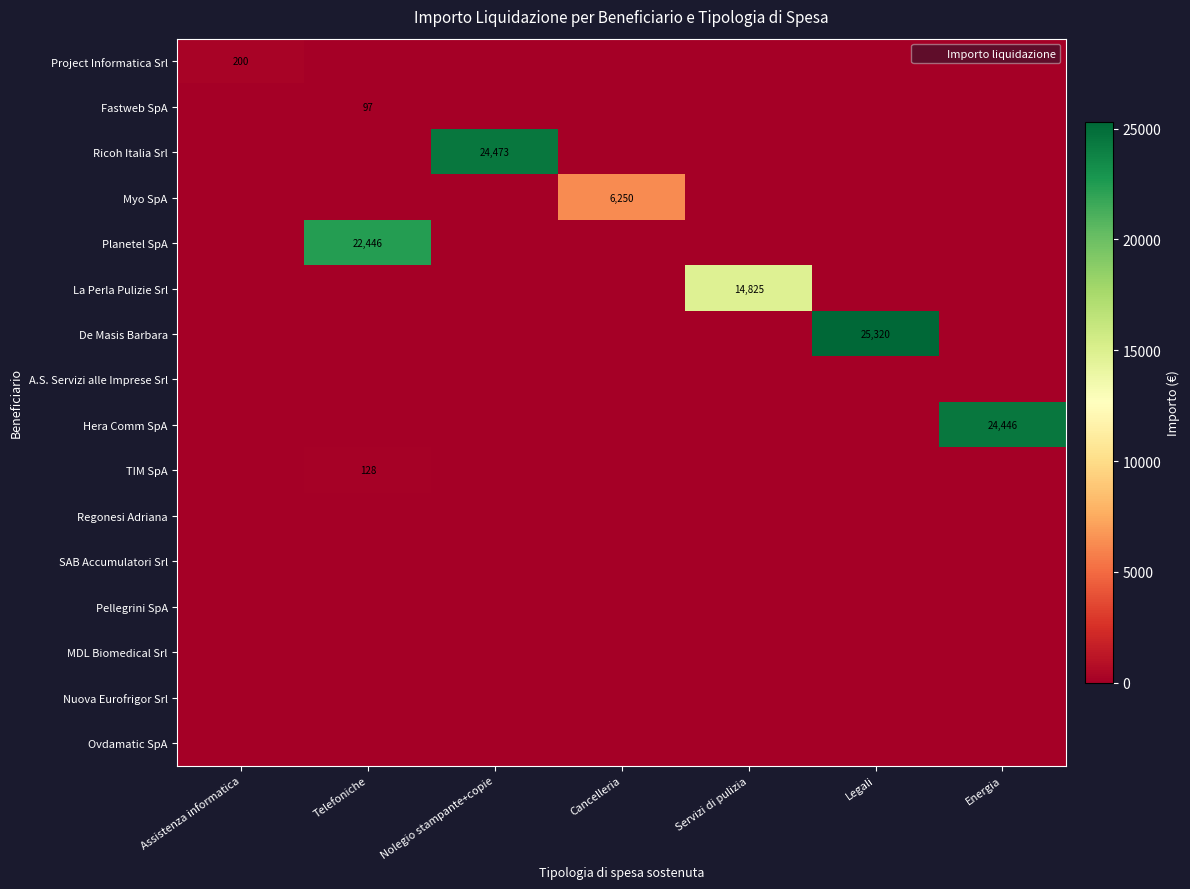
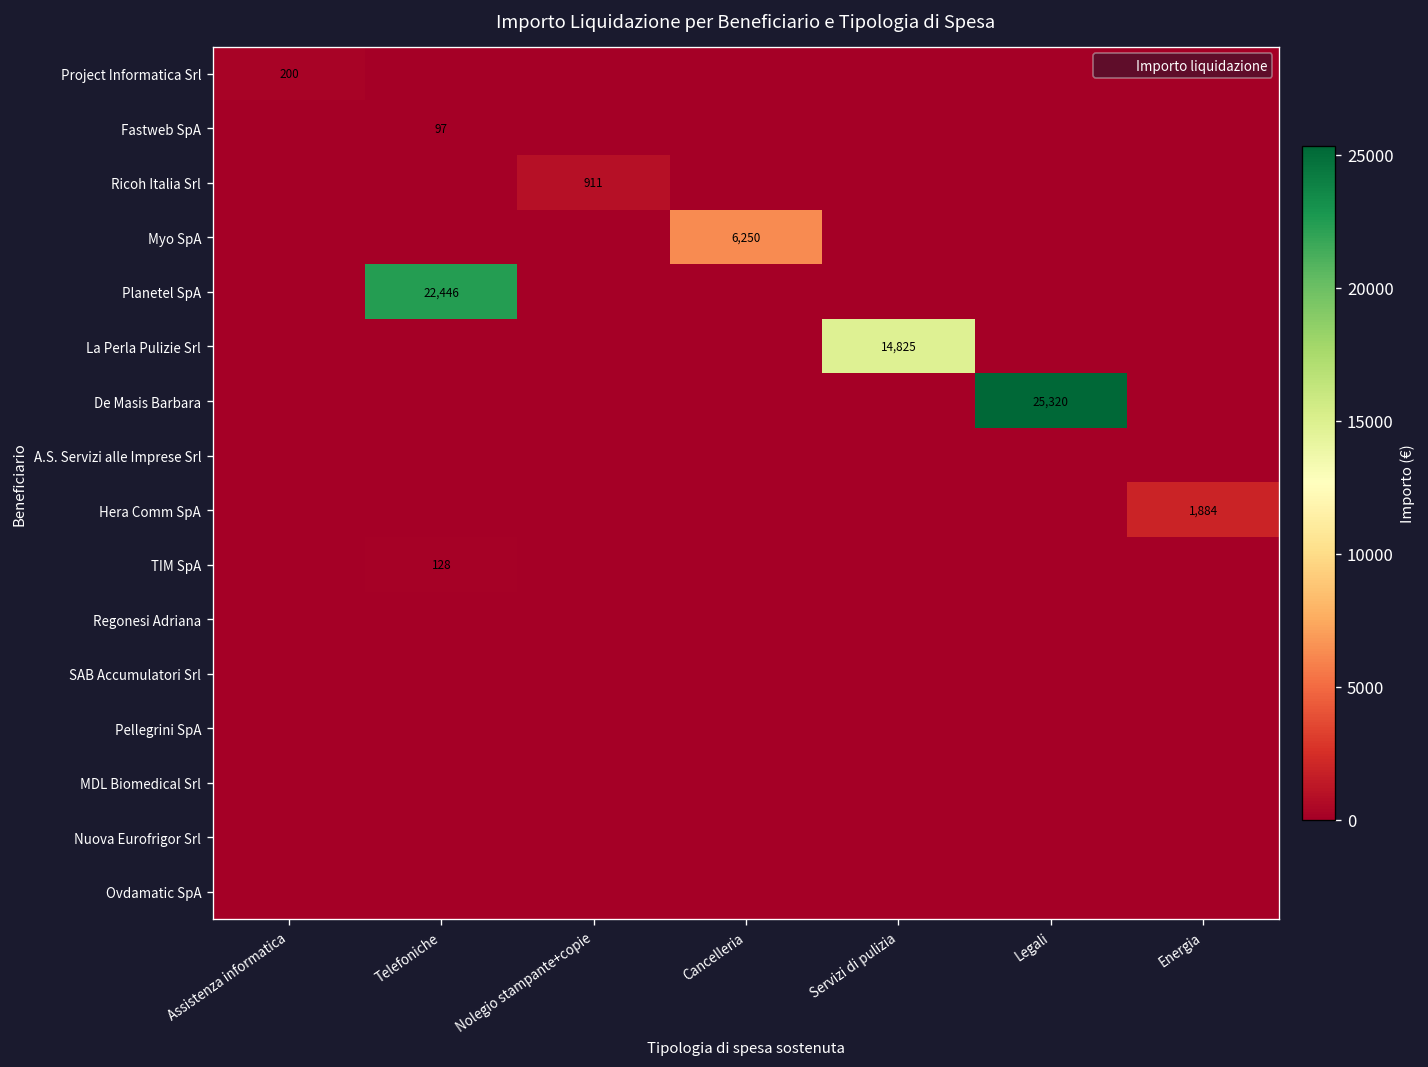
  {
    "Project Informatica Srl": {
      "Assistenza informatica": "200"
    },
    "Fastweb SpA": {
      "Telefoniche": "97"
    },
    "Ricoh Italia Srl": {
-     "Nolegio stampante+copie": "24,473"
+     "Nolegio stampante+copie": "911"
    },
    "Myo SpA": {
      "Cancelleria": "6,250"
    },
    "Planetel SpA": {
      "Telefoniche": "22,446"
    },
    "La Perla Pulizie Srl": {
      "Servizi di pulizia": "14,825"
    },
    "De Masis Barbara": {
      "Legali": "25,320"
    },
    "Hera Comm SpA": {
-     "Energia": "24,446"
+     "Energia": "1,884"
    },
    "TIM SpA": {
      "Telefoniche": "128"
    }
  }
